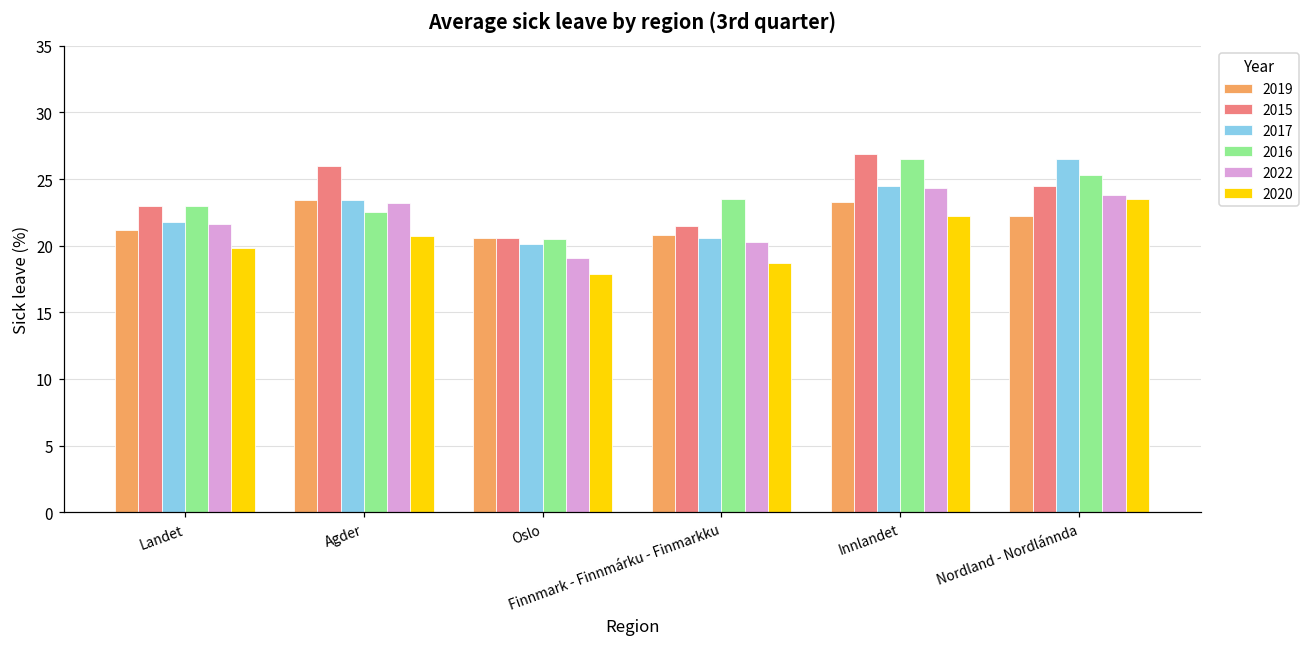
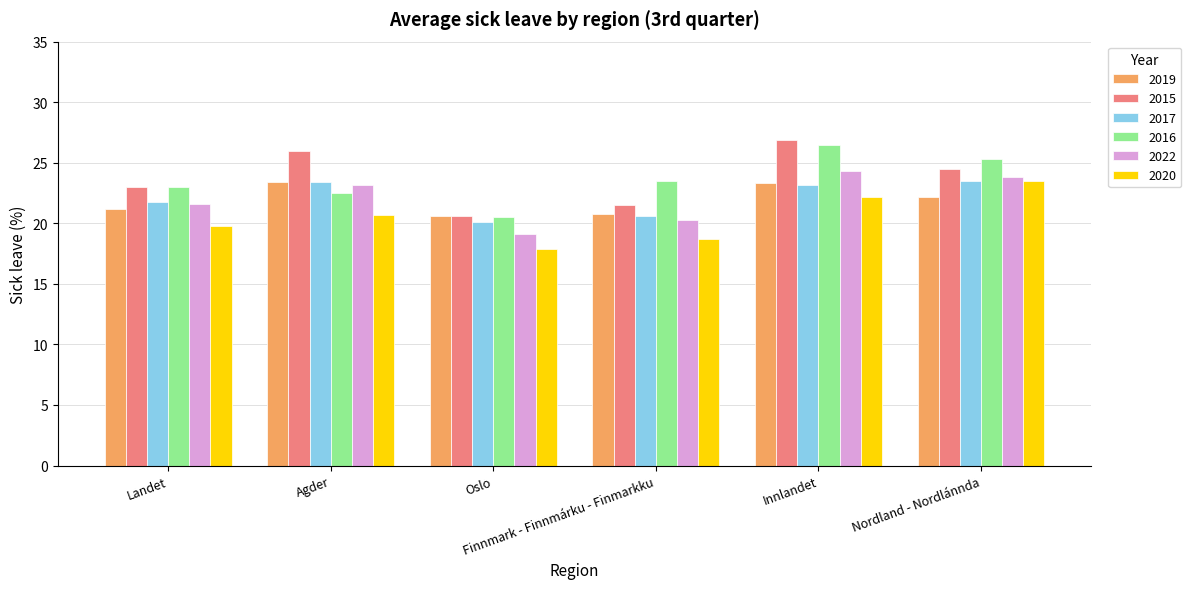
  {
    "2017": {
      "Landet": 21.8,
      "Agder": 23.4,
      "Oslo": 20.1,
      "Finnmark - Finnmárku - Finmarkku": 20.6,
-     "Innlandet": 24.5,
-     "Nordland - Nordlánnda": 26.5
+     "Innlandet": 23.2,
+     "Nordland - Nordlánnda": 23.5
    },
    "2016": {
      "Landet": 23.0,
      "Agder": 22.5,
      "Oslo": 20.5,
      "Finnmark - Finnmárku - Finmarkku": 23.5,
      "Innlandet": 26.5,
      "Nordland - Nordlánnda": 25.3
    },
    "2022": {
      "Landet": 21.6,
      "Agder": 23.2,
      "Oslo": 19.1,
      "Finnmark - Finnmárku - Finmarkku": 20.3,
      "Innlandet": 24.3,
      "Nordland - Nordlánnda": 23.8
    },
    "2020": {
      "Landet": 19.8,
      "Agder": 20.7,
      "Oslo": 17.9,
      "Finnmark - Finnmárku - Finmarkku": 18.7,
      "Innlandet": 22.2,
      "Nordland - Nordlánnda": 23.5
    }
  }
